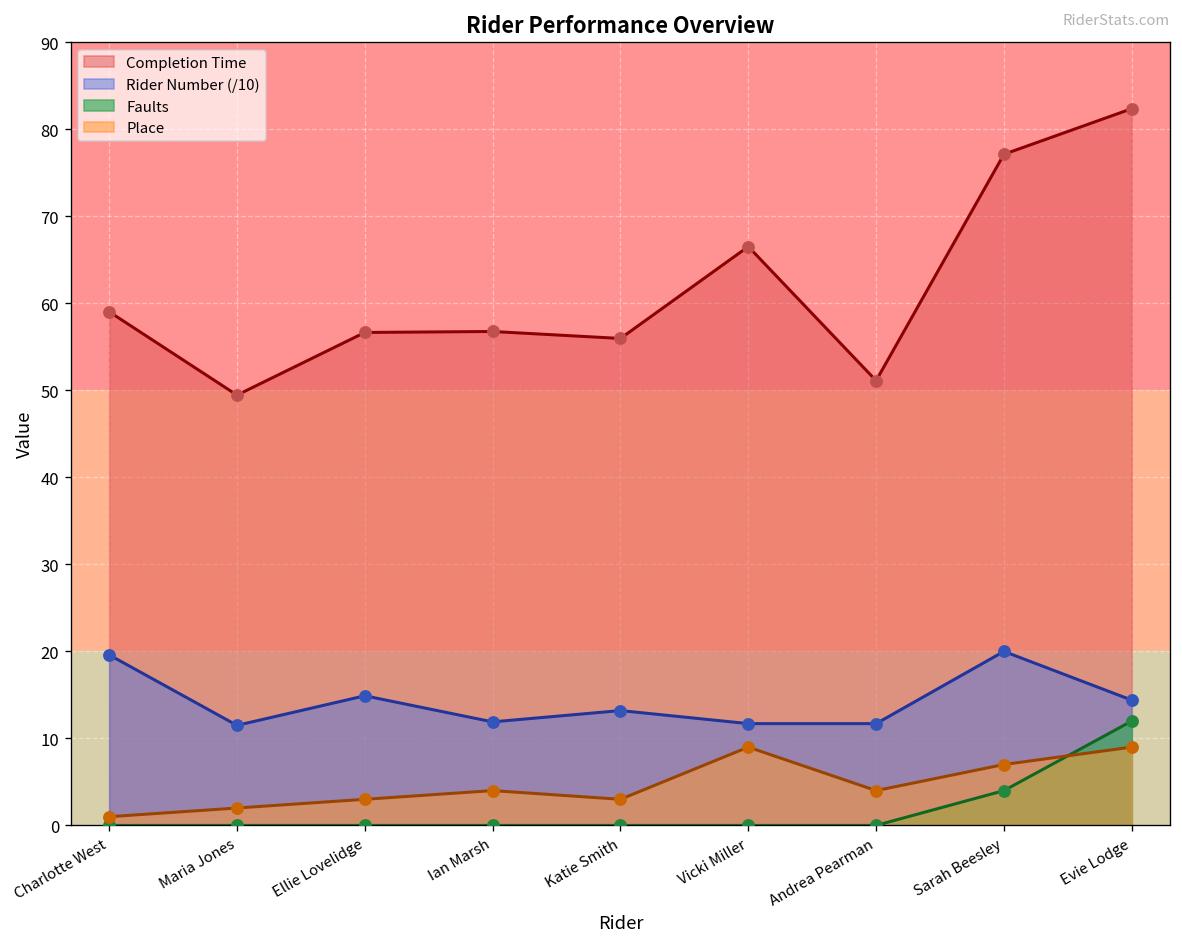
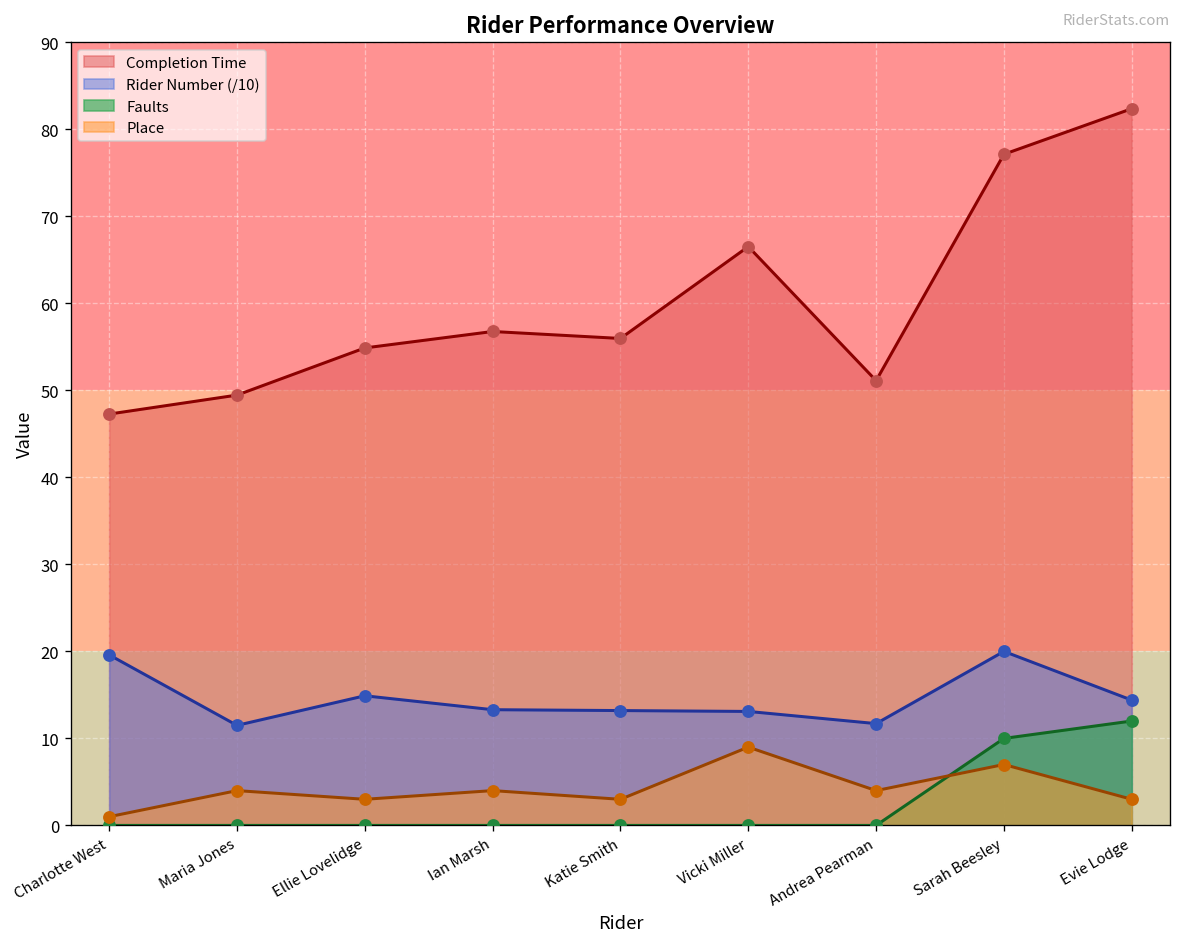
  {
    "Completion Time": {
-     "Charlotte West": 59,
+     "Charlotte West": 47,
      "Maria Jones": 49,
-     "Ellie Lovelidge": 57,
+     "Ellie Lovelidge": 55,
      "Ian Marsh": 57,
      "Katie Smith": 56,
      "Vicki Miller": 67,
      "Andrea Pearman": 51,
      "Sarah Beesley": 77,
      "Evie Lodge": 82
    },
    "Rider Number (/10)": {
      "Charlotte West": 20,
      "Maria Jones": 12,
      "Ellie Lovelidge": 15,
-     "Ian Marsh": 12,
+     "Ian Marsh": 13,
      "Katie Smith": 13,
-     "Vicki Miller": 12,
+     "Vicki Miller": 13,
      "Andrea Pearman": 12,
      "Sarah Beesley": 20,
      "Evie Lodge": 14
    },
    "Faults": {
      "Charlotte West": 0,
      "Maria Jones": 0,
      "Ellie Lovelidge": 0,
      "Ian Marsh": 0,
      "Katie Smith": 0,
      "Vicki Miller": 0,
      "Andrea Pearman": 0,
-     "Sarah Beesley": 4,
+     "Sarah Beesley": 10,
      "Evie Lodge": 12
    },
    "Place": {
      "Charlotte West": 1,
-     "Maria Jones": 2,
+     "Maria Jones": 4,
      "Ellie Lovelidge": 3,
      "Ian Marsh": 4,
      "Katie Smith": 3,
      "Vicki Miller": 9,
      "Andrea Pearman": 4,
      "Sarah Beesley": 7,
-     "Evie Lodge": 9
+     "Evie Lodge": 3
    }
  }
